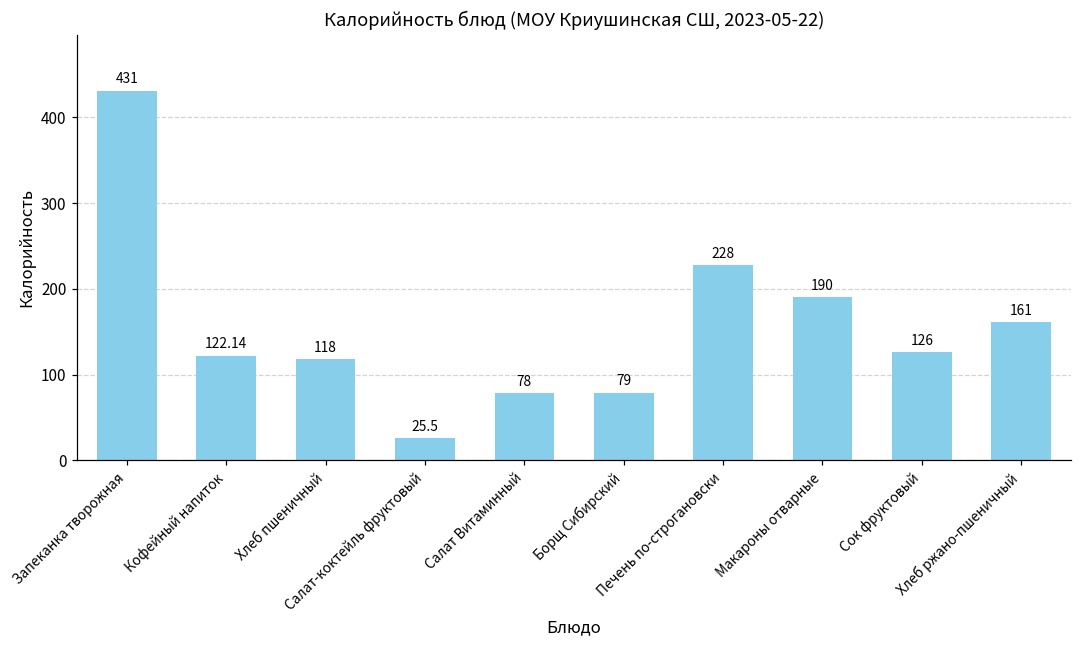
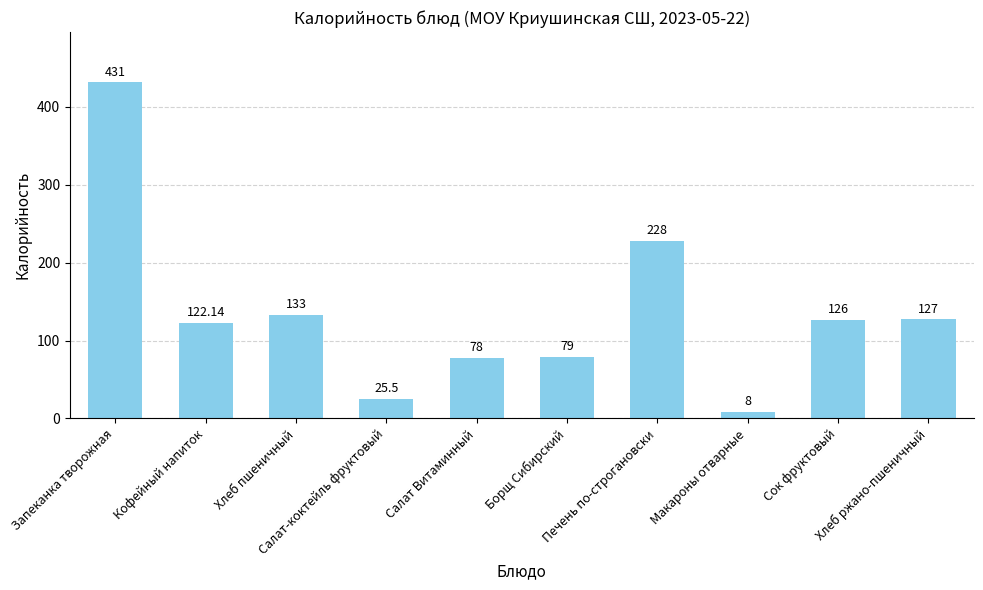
  {
    "Запеканка творожная": 431,
    "Кофейный напиток": 122.14,
-   "Хлеб пшеничный": 118,
+   "Хлеб пшеничный": 133,
    "Салат-коктейль фруктовый": 25.5,
    "Салат Витаминный": 78,
    "Борщ Сибирский": 79,
    "Печень по-строгановски": 228,
-   "Макароны отварные": 190,
+   "Макароны отварные": 8,
    "Сок фруктовый": 126,
-   "Хлеб ржано-пшеничный": 161
+   "Хлеб ржано-пшеничный": 127
  }
